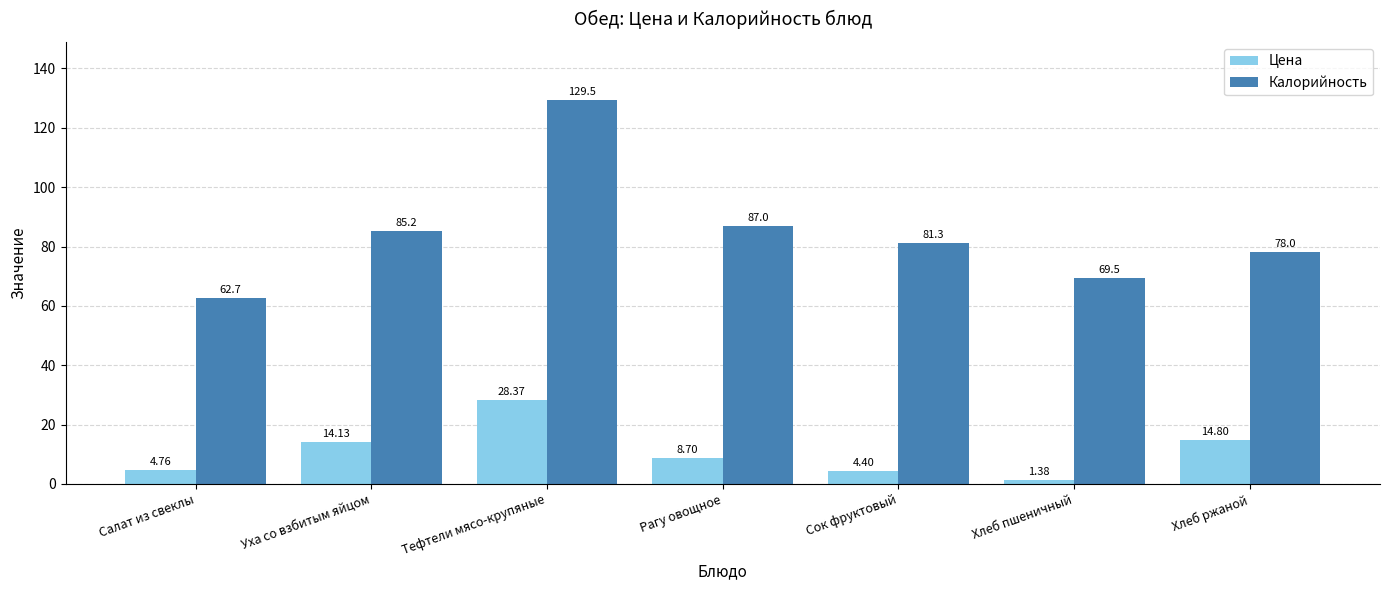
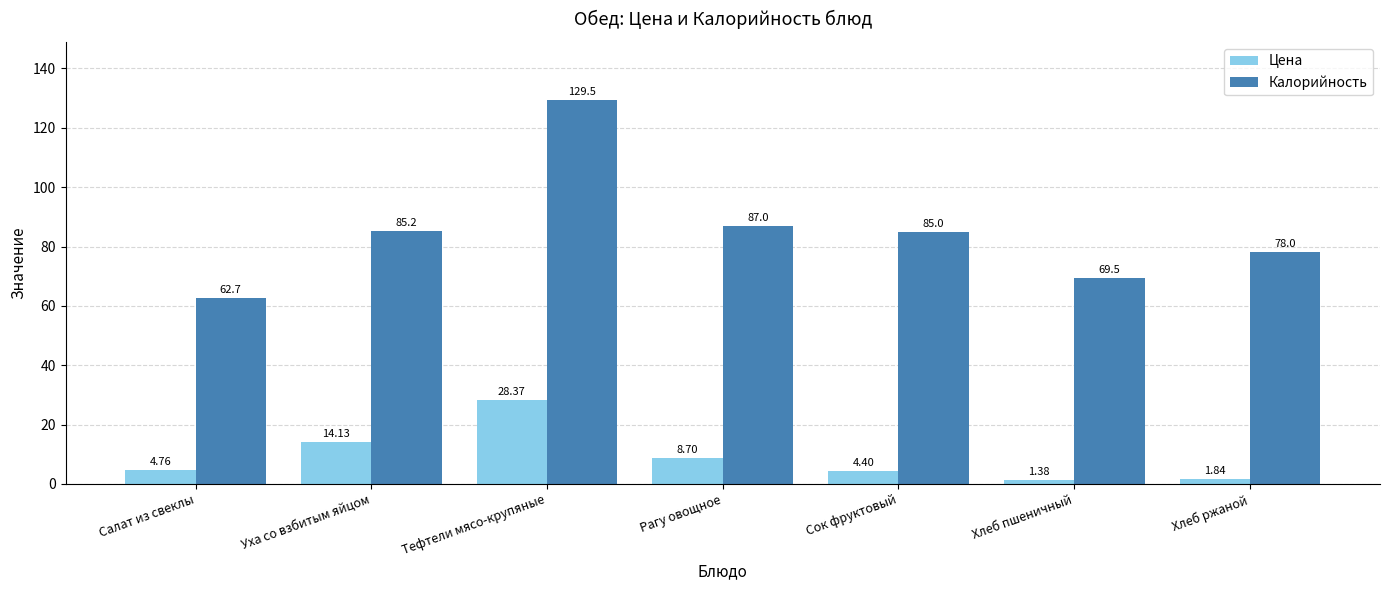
  {
    "Цена": {
      "Салат из свеклы": 4.76,
      "Уха со взбитым яйцом": 14.13,
      "Тефтели мясо-крупяные": 28.37,
      "Рагу овощное": 8.70,
      "Сок фруктовый": 4.40,
      "Хлеб пшеничный": 1.38,
-     "Хлеб ржаной": 14.80
+     "Хлеб ржаной": 1.84
    },
    "Калорийность": {
      "Салат из свеклы": 62.7,
      "Уха со взбитым яйцом": 85.2,
      "Тефтели мясо-крупяные": 129.5,
      "Рагу овощное": 87.0,
-     "Сок фруктовый": 81.3,
+     "Сок фруктовый": 85.0,
      "Хлеб пшеничный": 69.5,
      "Хлеб ржаной": 78.0
    }
  }
